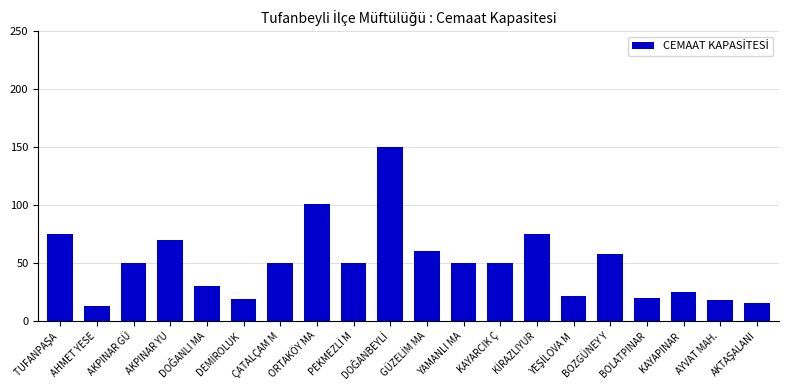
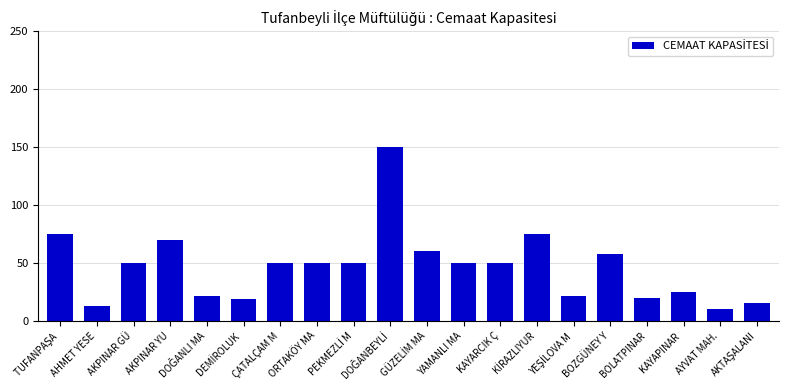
  {
    "TUFANPAŞA": 75,
    "AHMET YESE": 13,
    "AKPINAR GÜ": 50,
    "AKPINAR YU": 70,
-   "DOĞANLI MA": 30,
+   "DOĞANLI MA": 21,
    "DEMİROLUK": 19,
    "ÇATALÇAM M": 50,
-   "ORTAKÖY MA": 101,
+   "ORTAKÖY MA": 50,
    "PEKMEZLİ M": 50,
    "DOĞANBEYLİ": 150,
    "GÜZELİM MA": 60,
    "YAMANLI MA": 50,
    "KAYARCIK Ç": 50,
    "KİRAZLIYUR": 75,
    "YEŞİLOVA M": 21,
    "BOZGÜNEY Y": 58,
    "BOLATPINAR": 20,
    "KAYAPINAR": 25,
-   "AYVAT MAH.": 18,
+   "AYVAT MAH.": 10,
    "AKTAŞALANI": 15
  }
